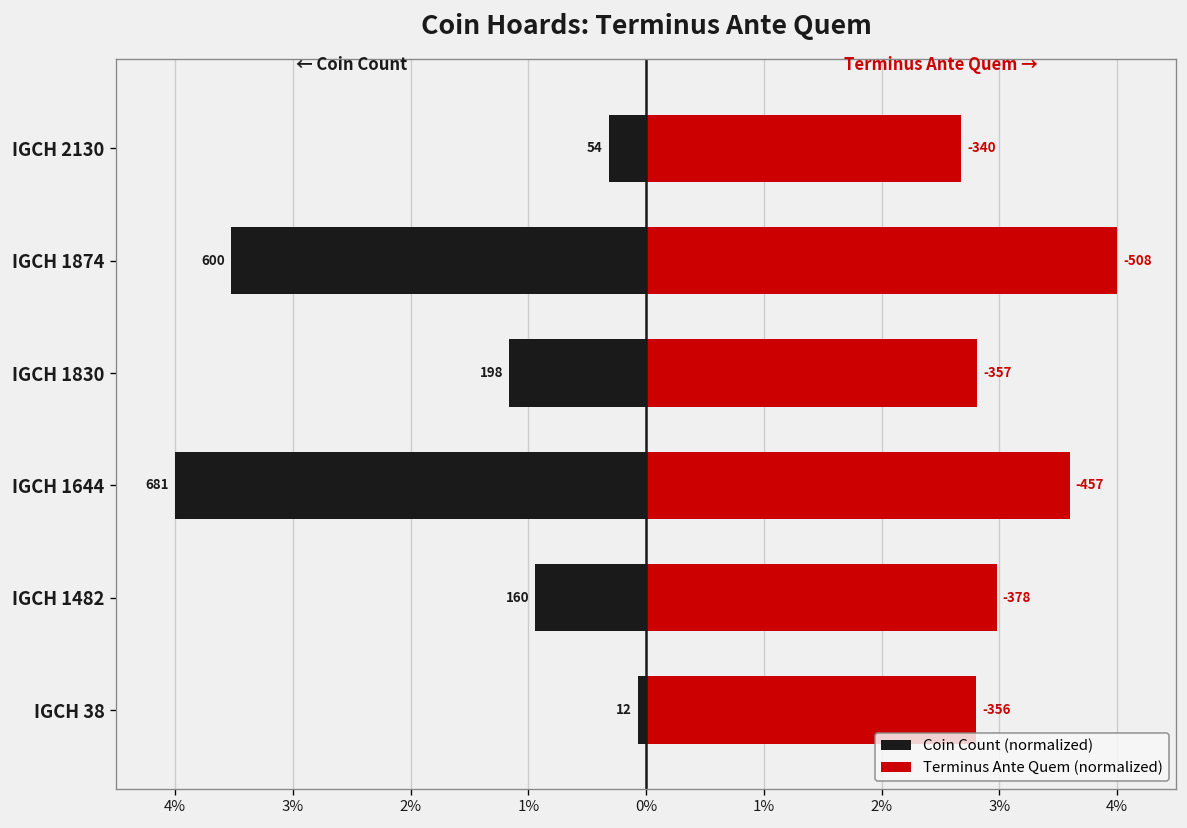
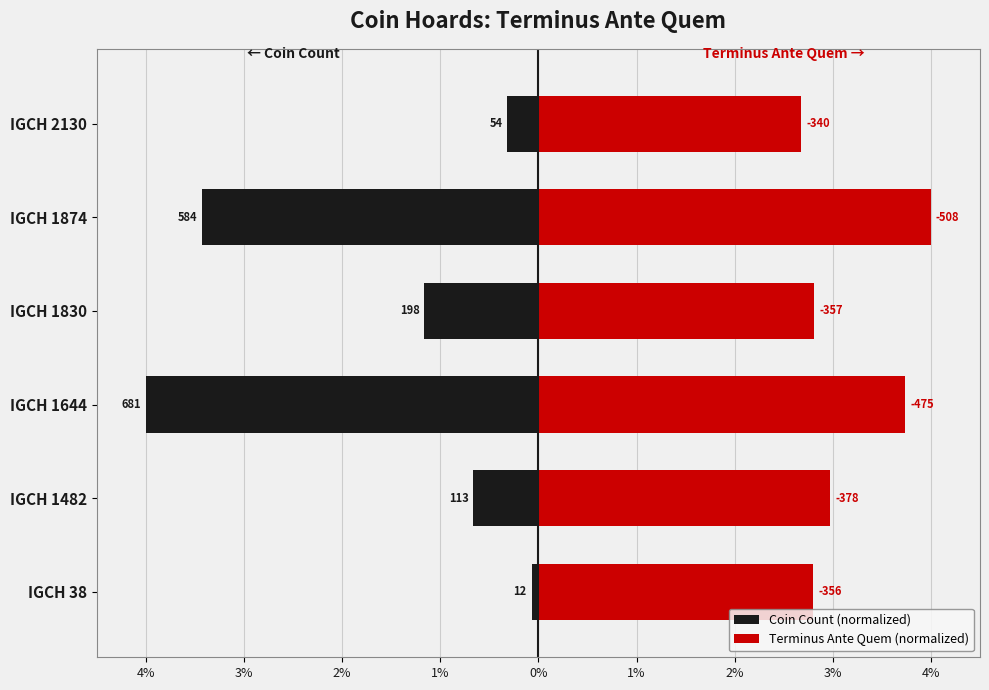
  {
    "Coin Count (normalized)": {
-     "IGCH 1874": 600,
-     "IGCH 1482": 160
+     "IGCH 1874": 584,
+     "IGCH 1482": 113
    },
    "Terminus Ante Quem (normalized)": {
-     "IGCH 1644": -457
+     "IGCH 1644": -475
    }
  }
